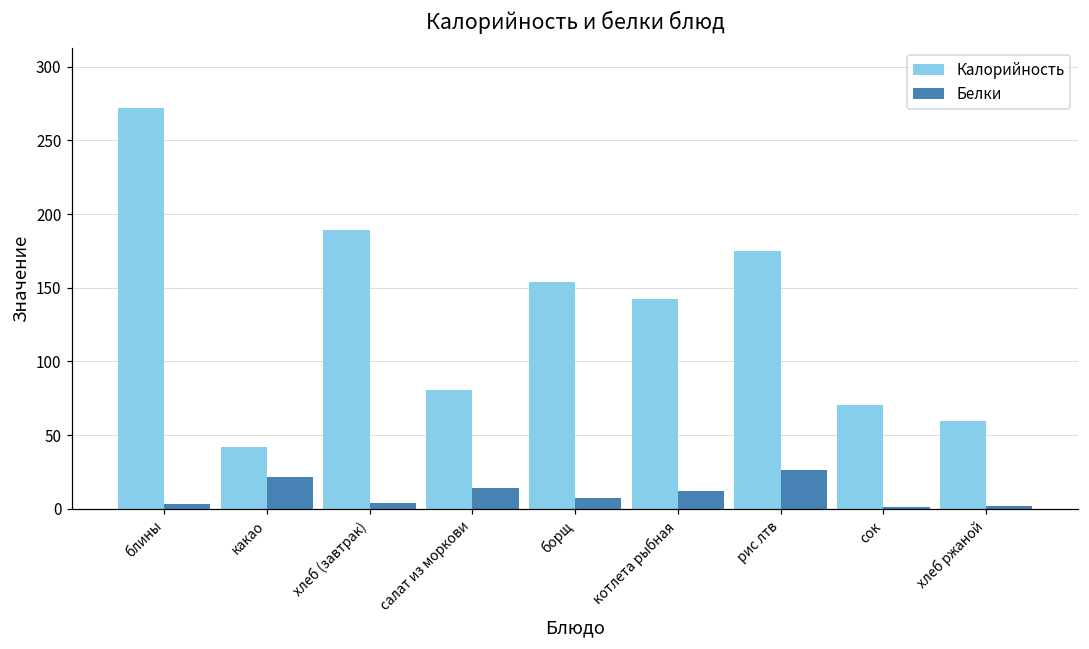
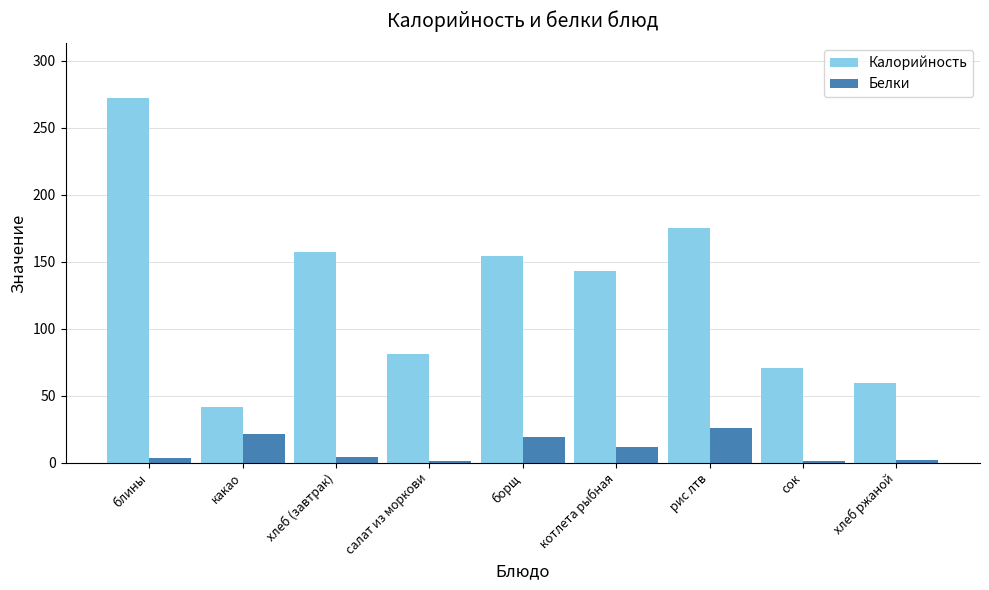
  {
    "Калорийность": {
      "блины": 272,
      "какао": 42,
-     "хлеб (завтрак)": 189,
+     "хлеб (завтрак)": 157,
      "салат из моркови": 81,
      "борщ": 154,
      "котлета рыбная": 143,
      "рис лтв": 175,
      "сок": 70,
      "хлеб ржаной": 59
    },
    "Белки": {
      "блины": 3,
      "какао": 22,
      "хлеб (завтрак)": 4,
-     "салат из моркови": 14,
-     "борщ": 7,
+     "салат из моркови": 1,
+     "борщ": 19,
      "котлета рыбная": 12,
      "рис лтв": 26,
      "хлеб ржаной": 2
    }
  }
